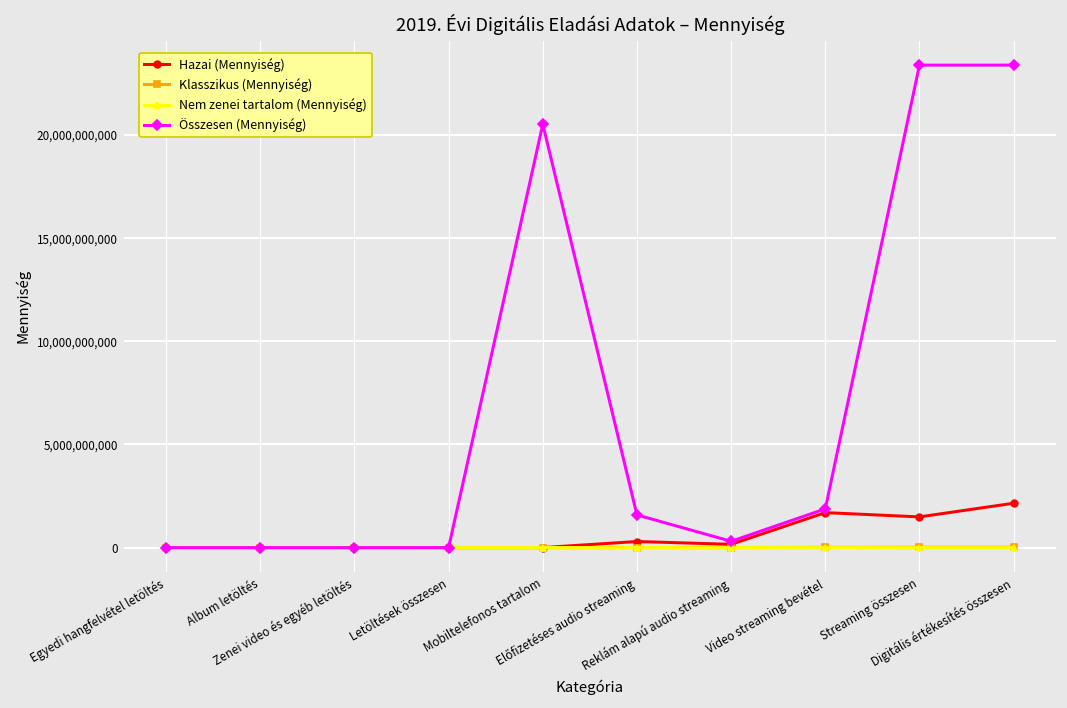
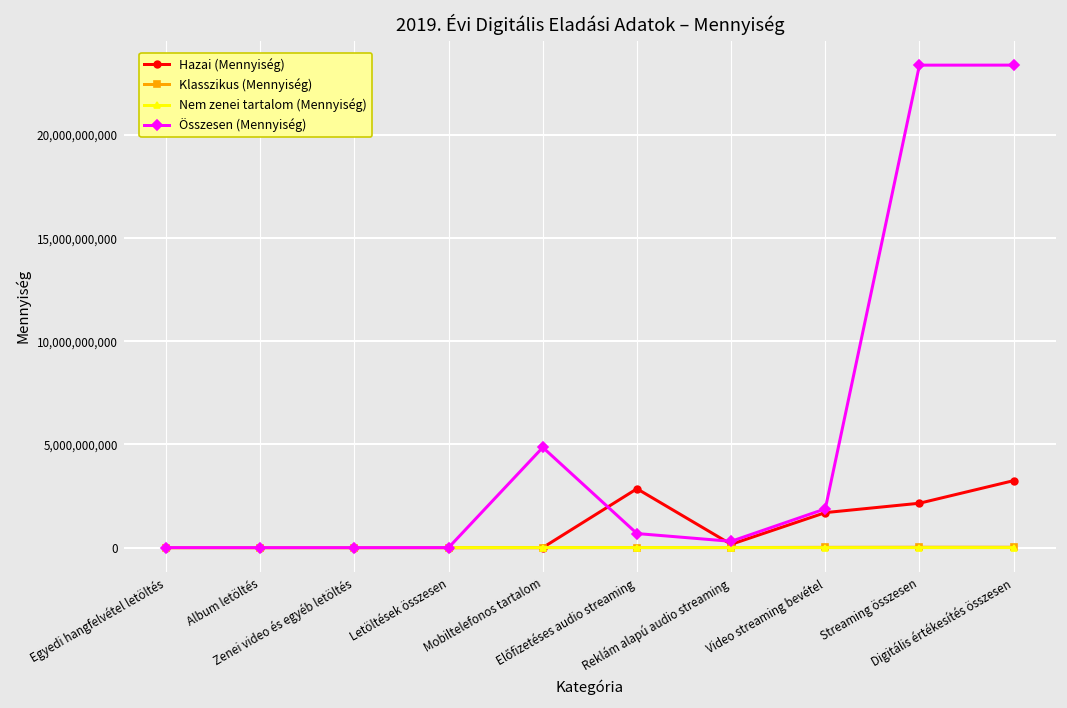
  {
    "Hazai (Mennyiség)": {
-     "Előfizetéses audio streaming": "300,000,000",
+     "Előfizetéses audio streaming": "2,900,000,000",
      "Video streaming bevétel": "1,700,000,000",
-     "Streaming összesen": "1,500,000,000",
-     "Digitális értékesítés összesen": "2,200,000,000"
+     "Streaming összesen": "2,200,000,000",
+     "Digitális értékesítés összesen": "3,200,000,000"
    },
    "Nem zenei tartalom (Mennyiség)": {
      "Előfizetéses audio streaming": "0",
      "Reklám alapú audio streaming": "0",
      "Video streaming bevétel": "0",
      "Streaming összesen": "0",
      "Digitális értékesítés összesen": "0"
    },
    "Összesen (Mennyiség)": {
-     "Mobiltelefonos tartalom": "20,500,000,000",
-     "Előfizetéses audio streaming": "1,600,000,000",
+     "Mobiltelefonos tartalom": "4,900,000,000",
+     "Előfizetéses audio streaming": "700,000,000",
      "Video streaming bevétel": "1,900,000,000",
      "Streaming összesen": "23,400,000,000",
      "Digitális értékesítés összesen": "23,400,000,000"
    }
  }
